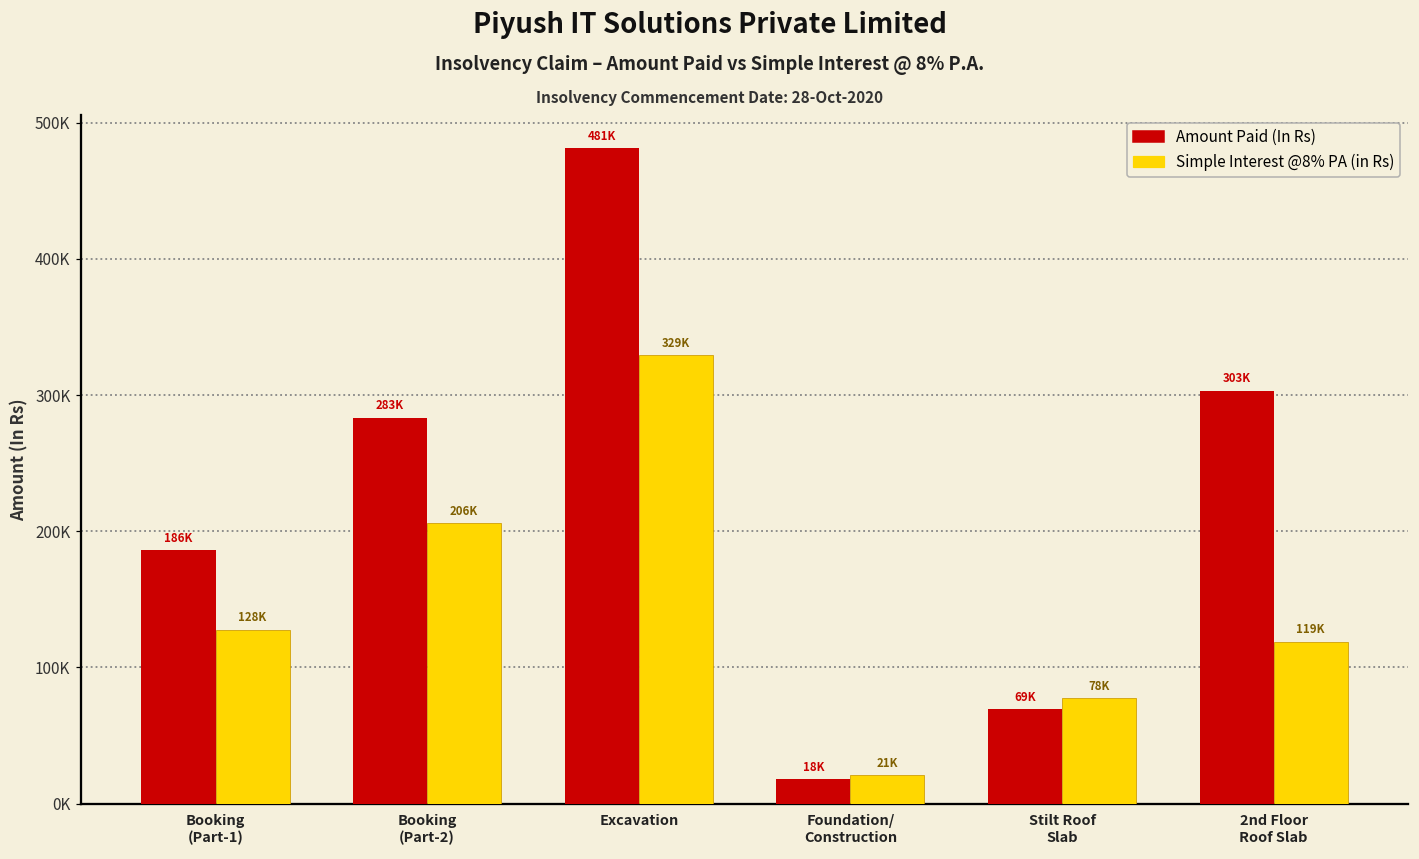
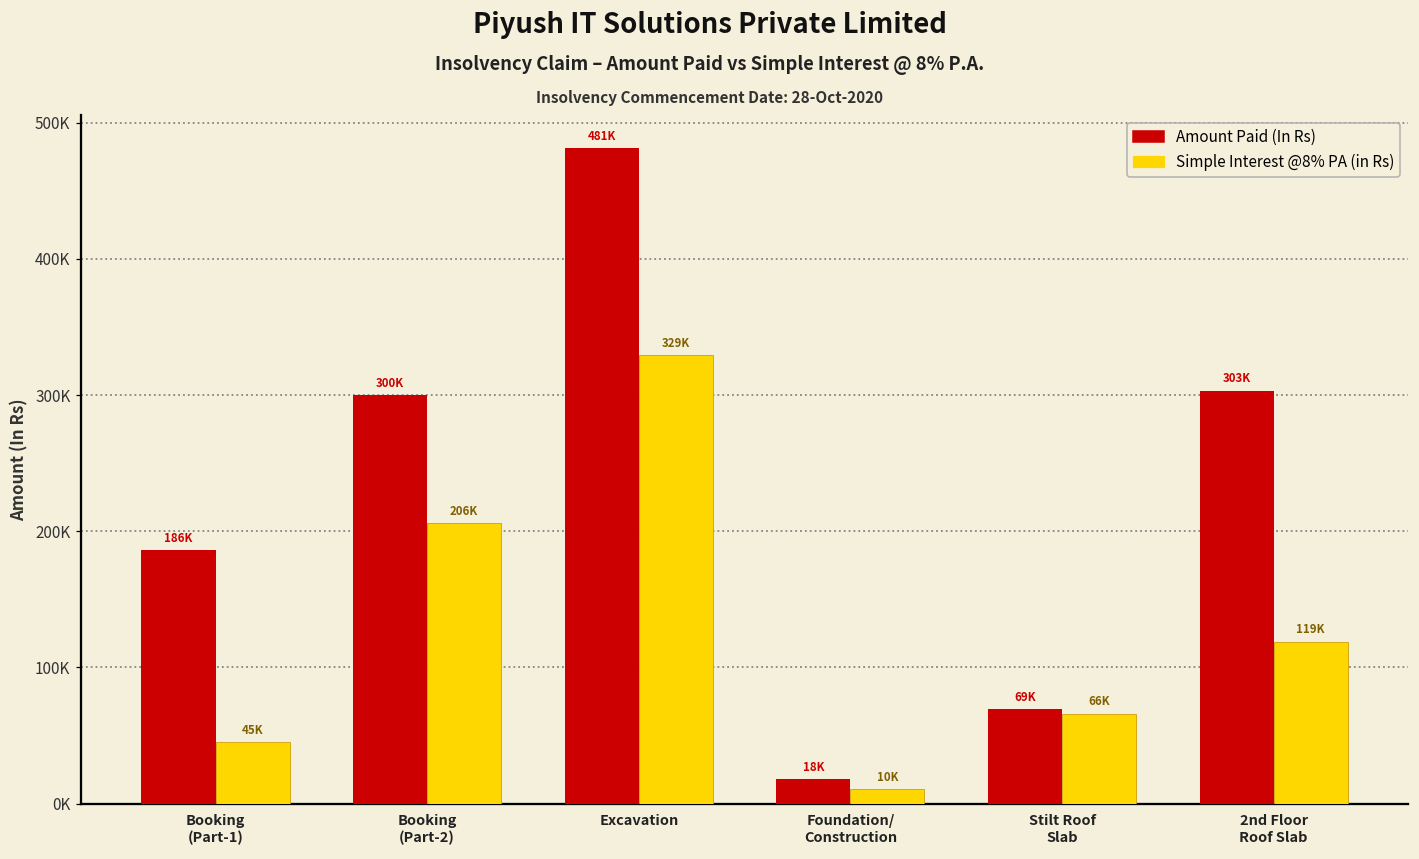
  {
    "Amount Paid (In Rs)": {
      "Booking (Part-1)": "186K",
-     "Booking (Part-2)": "283K",
+     "Booking (Part-2)": "300K",
      "Excavation": "481K",
      "Foundation/ Construction": "18K",
      "Stilt Roof Slab": "69K",
      "2nd Floor Roof Slab": "303K"
    },
    "Simple Interest @8% PA (in Rs)": {
-     "Booking (Part-1)": "128K",
+     "Booking (Part-1)": "45K",
      "Booking (Part-2)": "206K",
      "Excavation": "329K",
-     "Foundation/ Construction": "21K",
-     "Stilt Roof Slab": "78K",
+     "Foundation/ Construction": "10K",
+     "Stilt Roof Slab": "66K",
      "2nd Floor Roof Slab": "119K"
    }
  }
